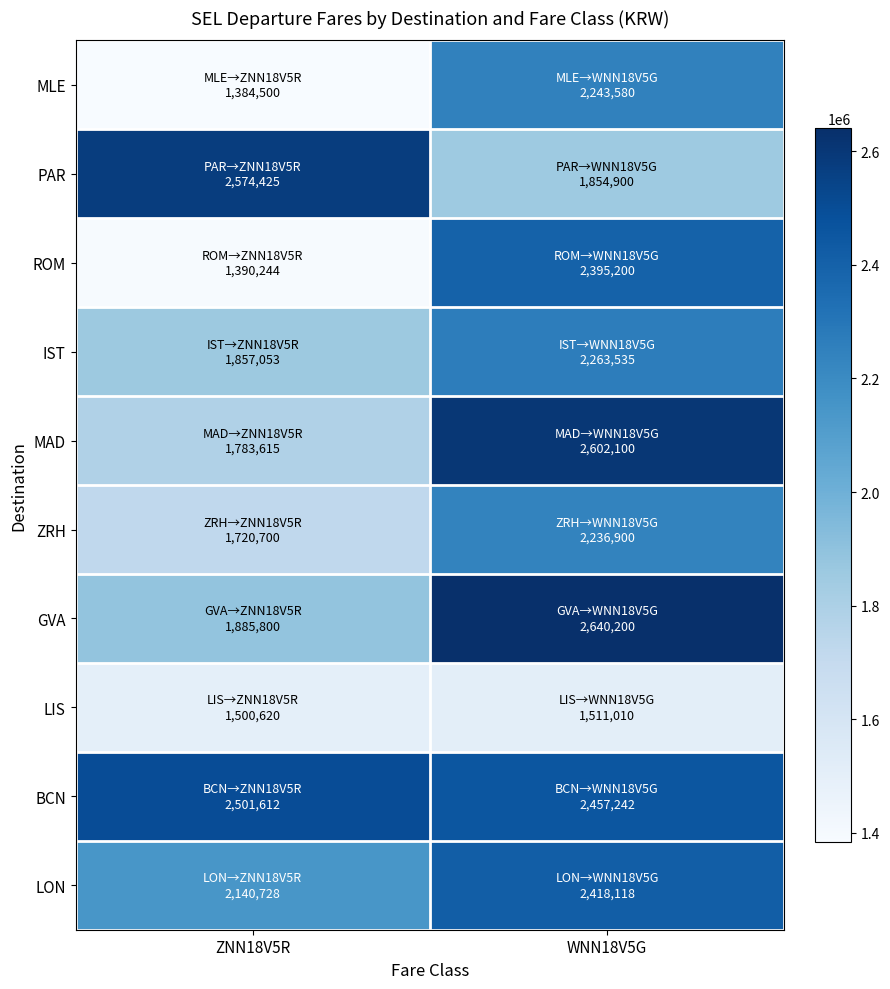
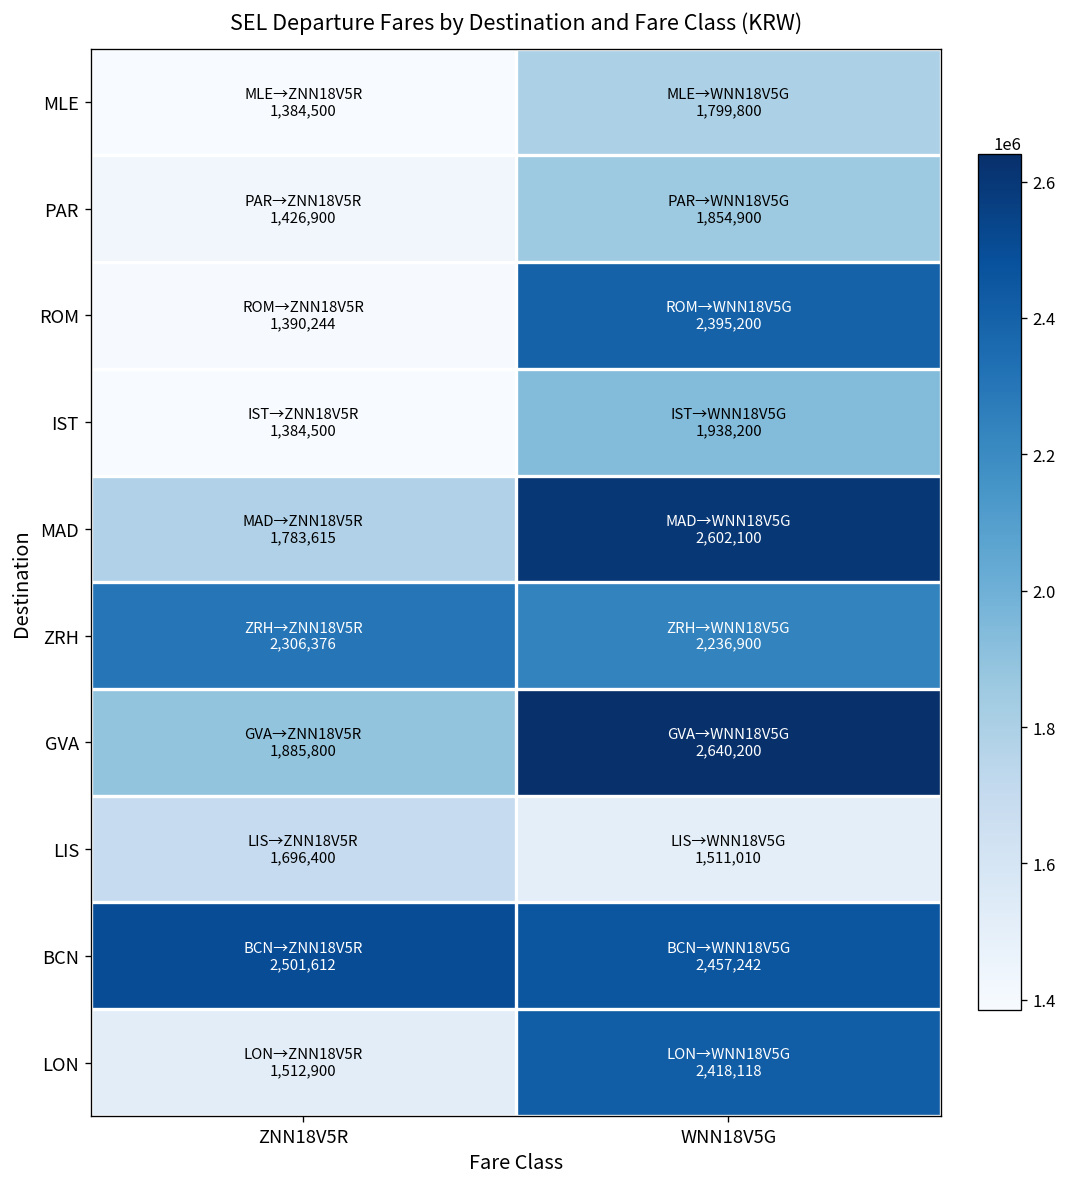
  {
    "MLE": {
      "ZNN18V5R": "1,384,500",
-     "WNN18V5G": "2,243,580"
+     "WNN18V5G": "1,799,800"
    },
    "PAR": {
-     "ZNN18V5R": "2,574,425",
+     "ZNN18V5R": "1,426,900",
      "WNN18V5G": "1,854,900"
    },
    "ROM": {
      "ZNN18V5R": "1,390,244",
      "WNN18V5G": "2,395,200"
    },
    "IST": {
-     "ZNN18V5R": "1,857,053",
-     "WNN18V5G": "2,263,535"
+     "ZNN18V5R": "1,384,500",
+     "WNN18V5G": "1,938,200"
    },
    "MAD": {
      "ZNN18V5R": "1,783,615",
      "WNN18V5G": "2,602,100"
    },
    "ZRH": {
-     "ZNN18V5R": "1,720,700",
+     "ZNN18V5R": "2,306,376",
      "WNN18V5G": "2,236,900"
    },
    "GVA": {
      "ZNN18V5R": "1,885,800",
      "WNN18V5G": "2,640,200"
    },
    "LIS": {
-     "ZNN18V5R": "1,500,620",
+     "ZNN18V5R": "1,696,400",
      "WNN18V5G": "1,511,010"
    },
    "BCN": {
      "ZNN18V5R": "2,501,612",
      "WNN18V5G": "2,457,242"
    },
    "LON": {
-     "ZNN18V5R": "2,140,728",
+     "ZNN18V5R": "1,512,900",
      "WNN18V5G": "2,418,118"
    }
  }
